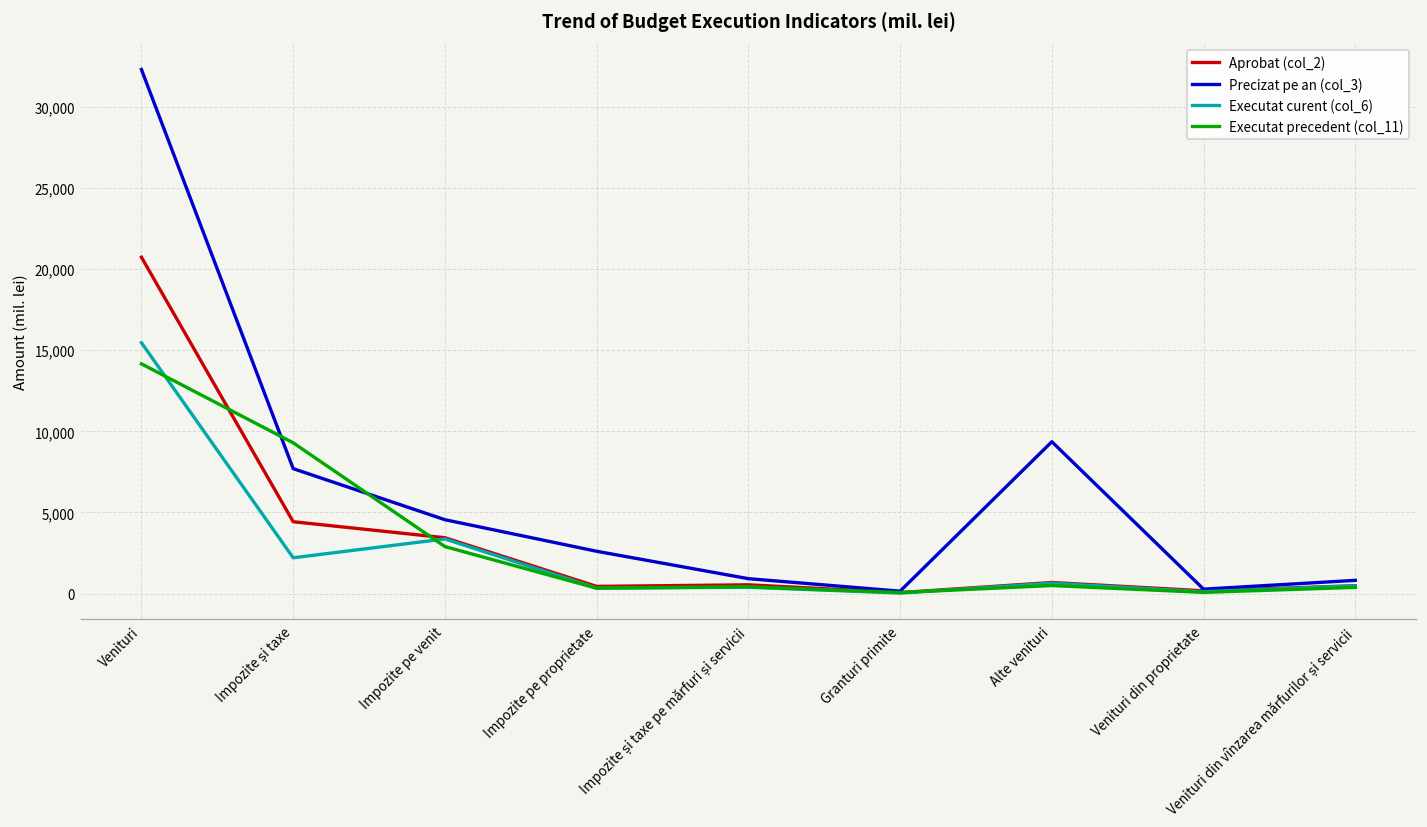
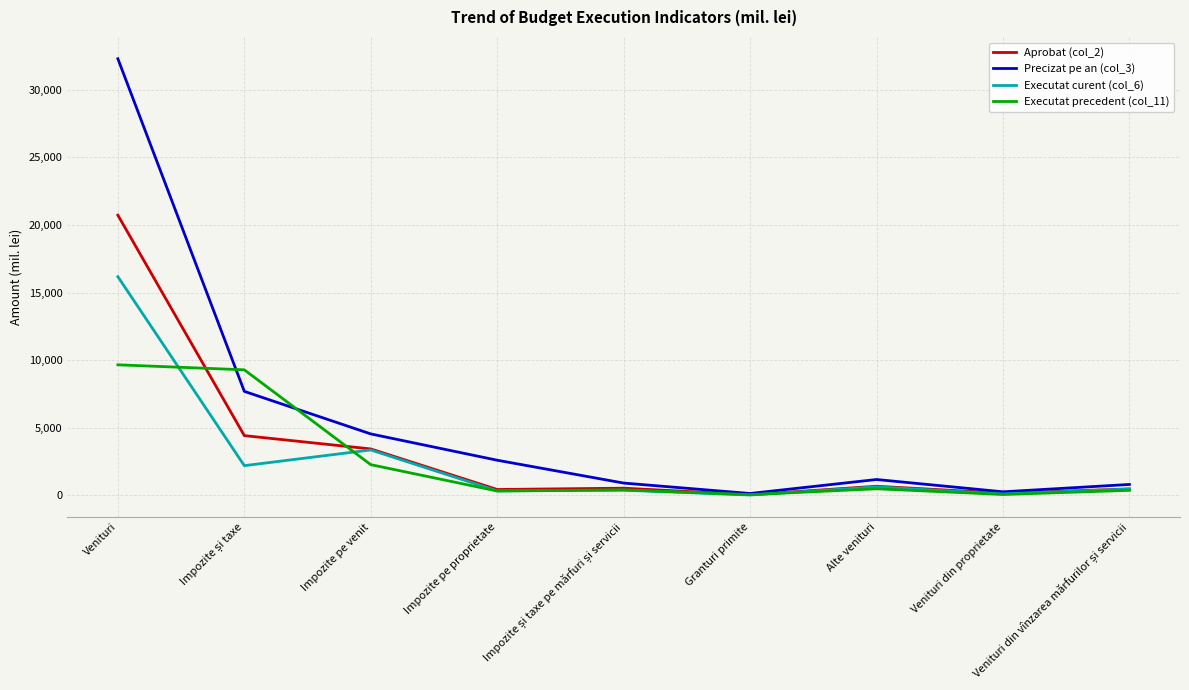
  {
    "Aprobat (col_2)": {
      "Venituri": "20,700",
      "Impozite și taxe": "4,400"
    },
    "Precizat pe an (col_3)": {
      "Venituri": "32,300",
      "Impozite și taxe": "7,700",
      "Impozite pe venit": "4,600",
      "Impozite pe proprietate": "2,600",
      "Impozite și taxe pe mărfuri și servicii": "900",
-     "Alte venituri": "9,400",
+     "Alte venituri": "1,200",
      "Venituri din vînzarea mărfurilor și servicii": "800"
    },
    "Executat curent (col_6)": {
-     "Venituri": "15,500",
+     "Venituri": "16,200",
      "Impozite și taxe": "2,200"
    },
    "Executat precedent (col_11)": {
-     "Venituri": "14,200",
+     "Venituri": "9,700",
      "Impozite și taxe": "9,300",
-     "Impozite pe venit": "2,900"
+     "Impozite pe venit": "2,300"
    }
  }
